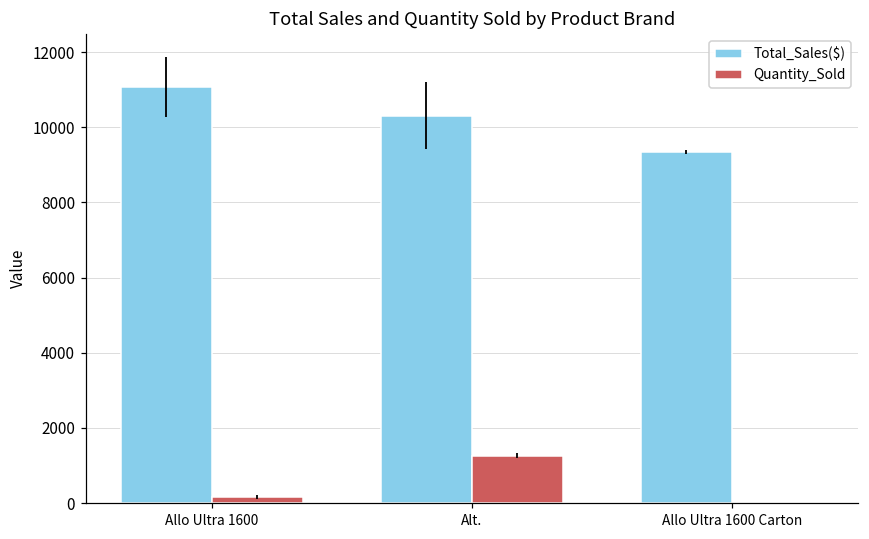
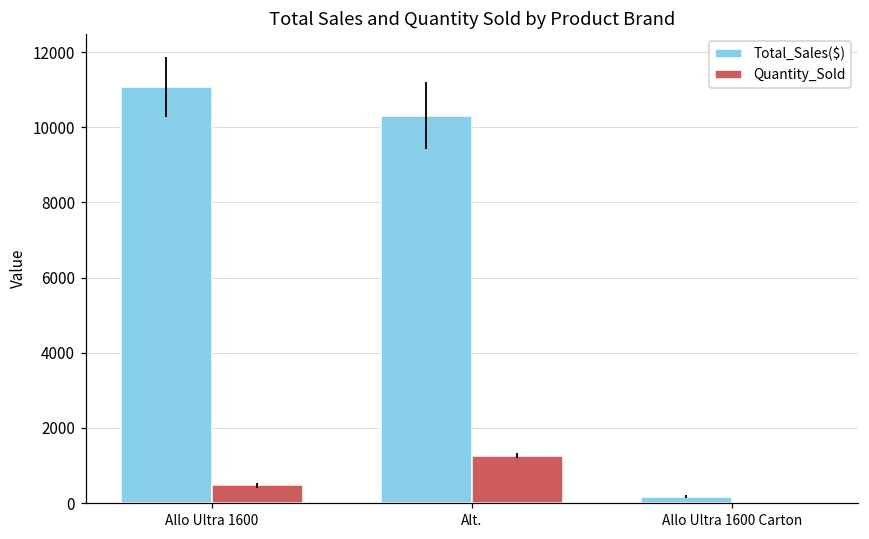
  {
    "Total_Sales($)": {
      "Allo Ultra 1600": 11100,
      "Alt.": 10300,
-     "Allo Ultra 1600 Carton": 9300
+     "Allo Ultra 1600 Carton": 200
    },
    "Quantity_Sold": {
-     "Allo Ultra 1600": 200,
+     "Allo Ultra 1600": 500,
      "Alt.": 1300
    }
  }
